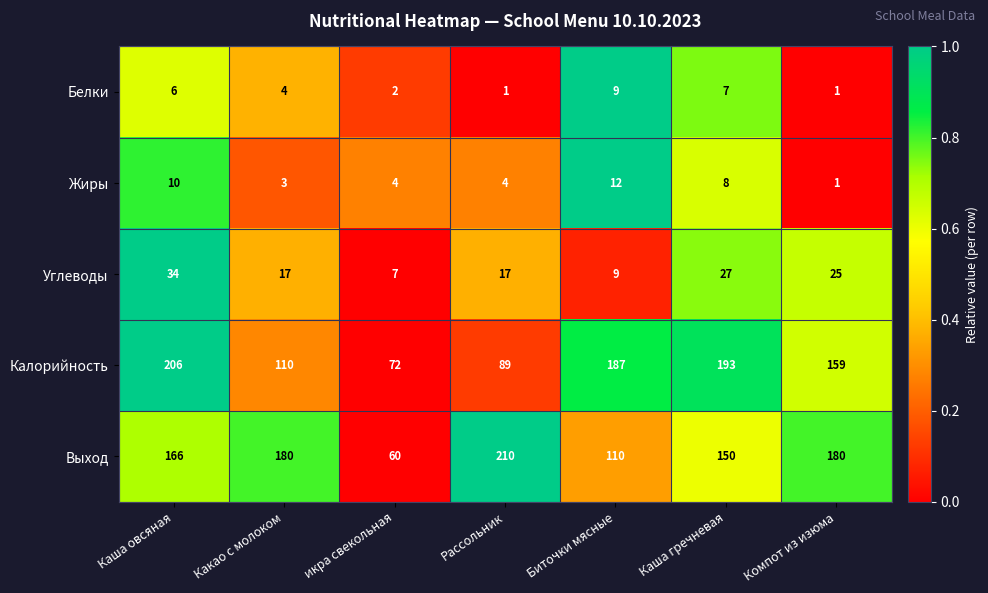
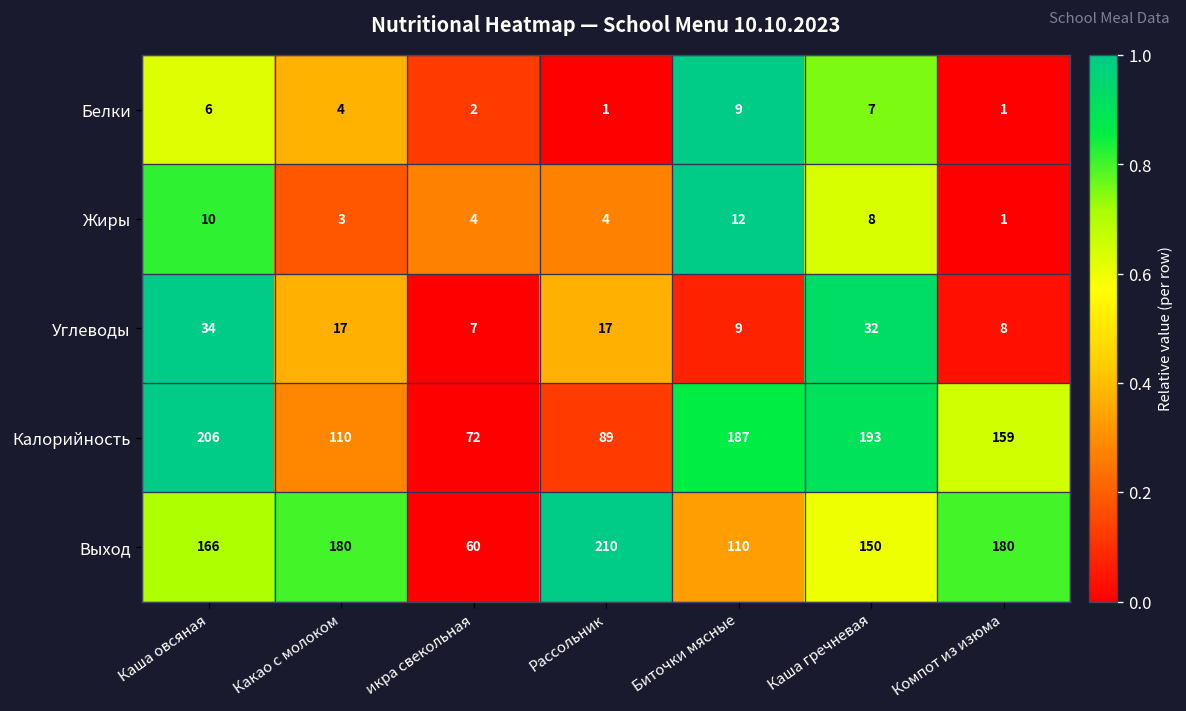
  {
    "Белки": {
      "Каша овсяная": 6,
      "Какао с молоком": 4,
      "икра свекольная": 2,
      "Рассольник": 1,
      "Биточки мясные": 9,
      "Каша гречневая": 7,
      "Компот из изюма": 1
    },
    "Жиры": {
      "Каша овсяная": 10,
      "Какао с молоком": 3,
      "икра свекольная": 4,
      "Рассольник": 4,
      "Биточки мясные": 12,
      "Каша гречневая": 8,
      "Компот из изюма": 1
    },
    "Углеводы": {
      "Каша овсяная": 34,
      "Какао с молоком": 17,
      "икра свекольная": 7,
      "Рассольник": 17,
      "Биточки мясные": 9,
-     "Каша гречневая": 27,
-     "Компот из изюма": 25
+     "Каша гречневая": 32,
+     "Компот из изюма": 8
    },
    "Калорийность": {
      "Каша овсяная": 206,
      "Какао с молоком": 110,
      "икра свекольная": 72,
      "Рассольник": 89,
      "Биточки мясные": 187,
      "Каша гречневая": 193,
      "Компот из изюма": 159
    },
    "Выход": {
      "Каша овсяная": 166,
      "Какао с молоком": 180,
      "икра свекольная": 60,
      "Рассольник": 210,
      "Биточки мясные": 110,
      "Каша гречневая": 150,
      "Компот из изюма": 180
    }
  }
